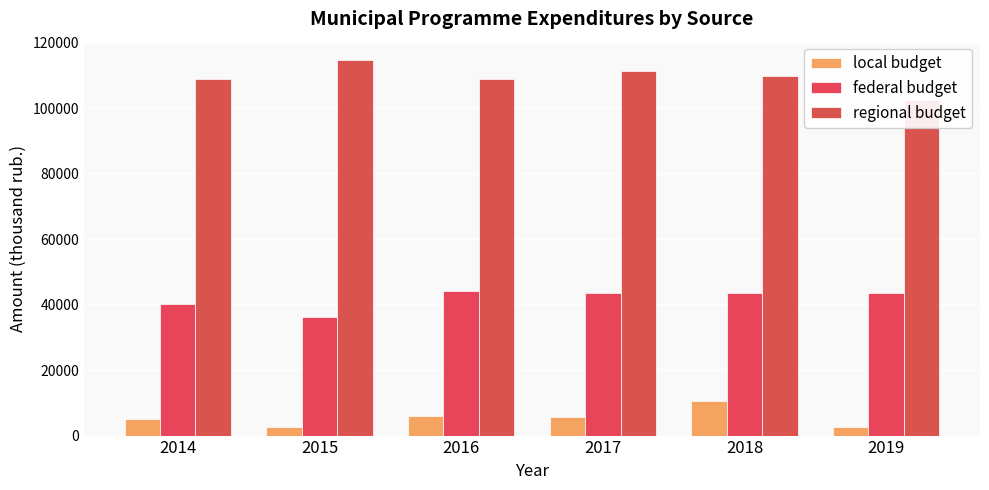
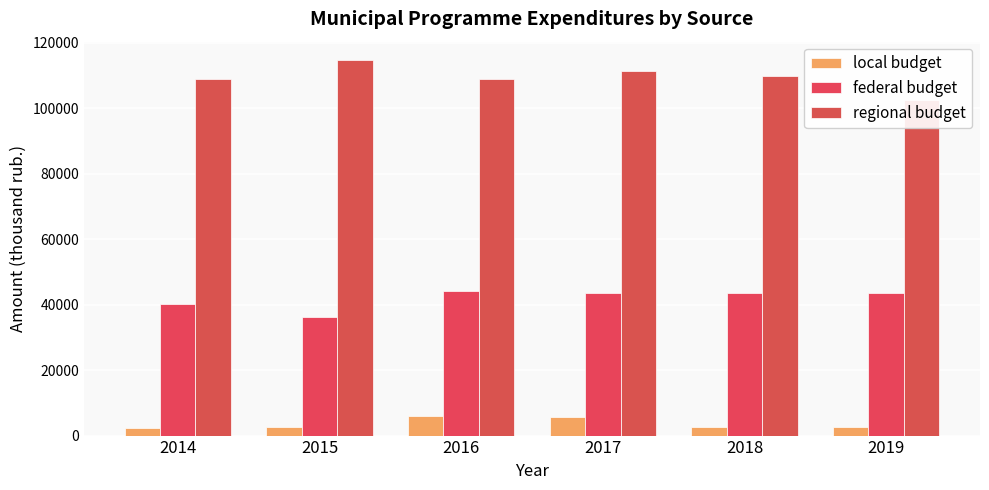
  {
    "local budget": {
-     "2014": 5000,
+     "2014": 2000,
      "2015": 3000,
      "2016": 6000,
      "2017": 6000,
-     "2018": 10000,
+     "2018": 3000,
      "2019": 3000
    }
  }
